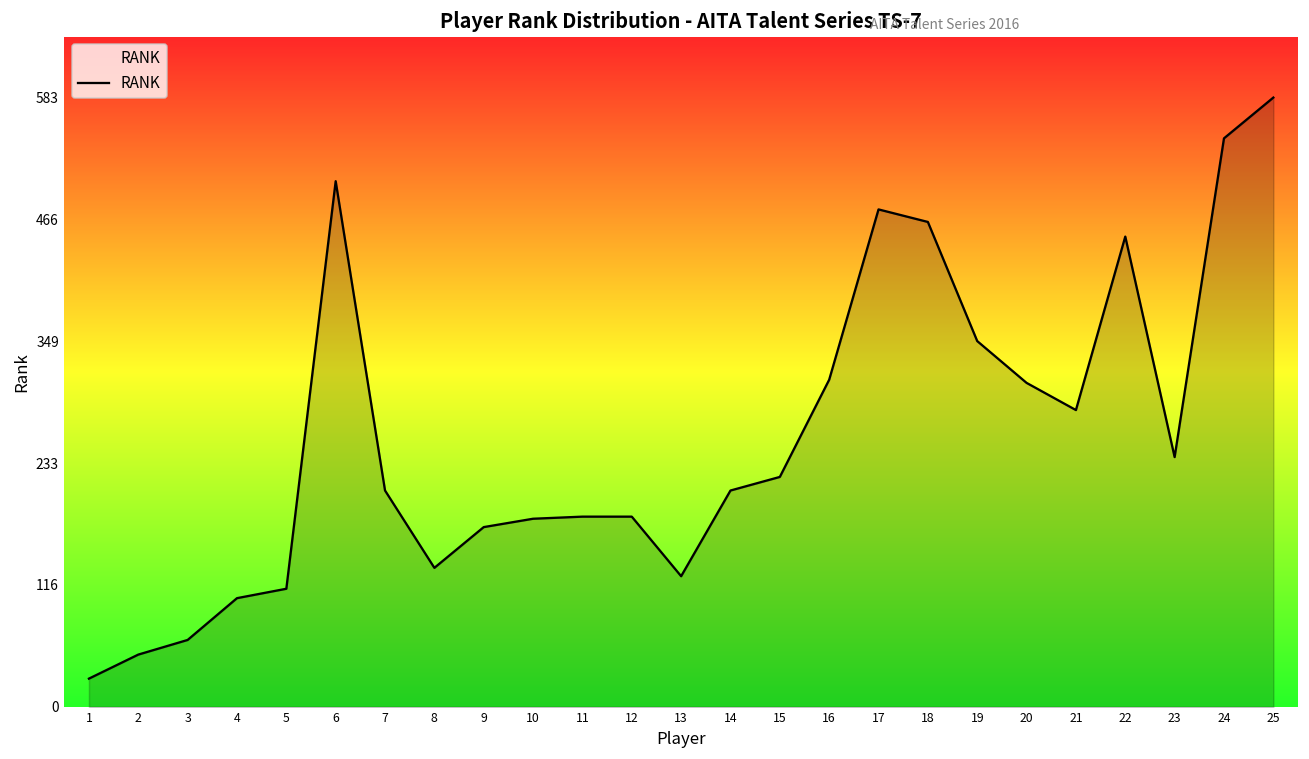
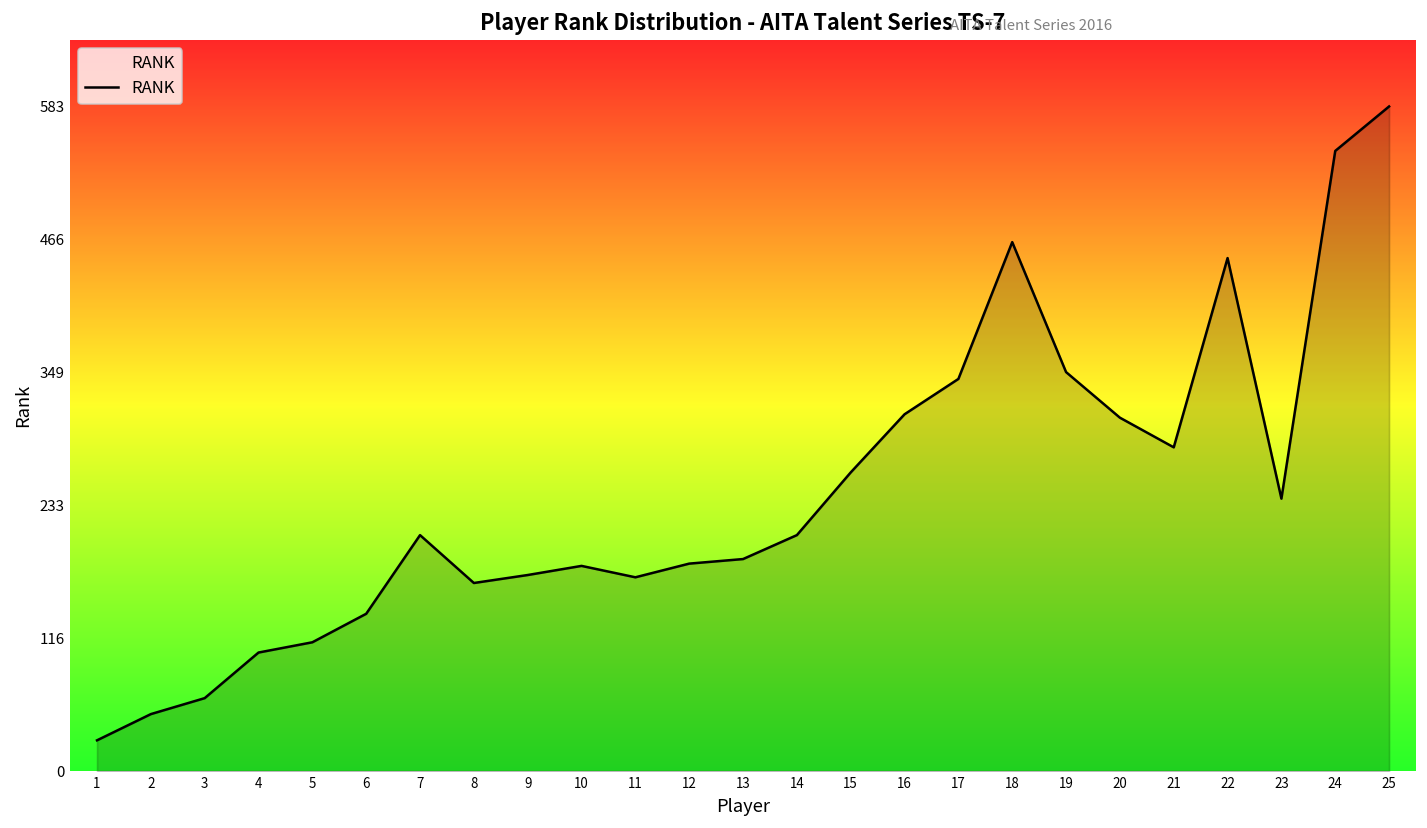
  {
    "1": 30,
    "2": 50,
    "3": 60,
    "4": 100,
    "5": 110,
-   "6": 500,
+   "6": 140,
    "7": 210,
-   "8": 130,
+   "8": 170,
    "9": 170,
    "10": 180,
-   "11": 180,
+   "11": 170,
    "12": 180,
-   "13": 130,
+   "13": 190,
    "14": 210,
-   "15": 220,
+   "15": 260,
    "16": 310,
-   "17": 480,
+   "17": 340,
    "18": 460,
    "19": 350,
    "20": 310,
    "21": 280,
    "22": 450,
    "23": 240,
    "24": 540,
    "25": 580
  }
